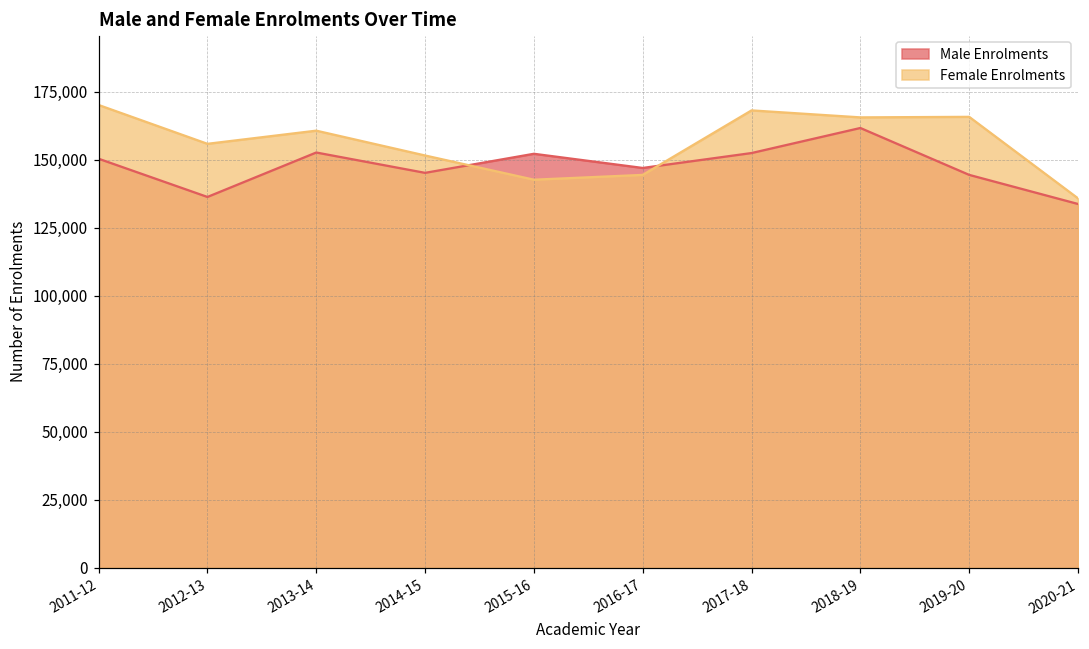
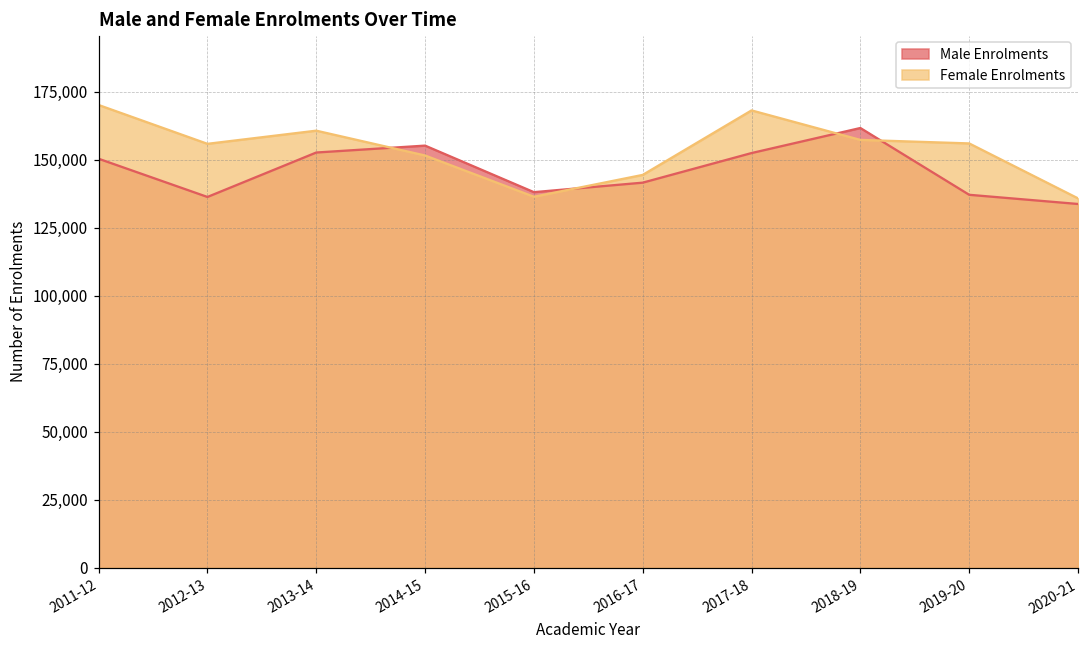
  {
    "Male Enrolments": {
      "2011-12": "150,000",
      "2012-13": "136,000",
      "2013-14": "153,000",
-     "2014-15": "145,000",
-     "2015-16": "152,000",
-     "2016-17": "147,000",
+     "2014-15": "155,000",
+     "2015-16": "138,000",
+     "2016-17": "142,000",
      "2017-18": "153,000",
      "2018-19": "162,000",
-     "2019-20": "145,000",
+     "2019-20": "137,000",
      "2020-21": "134,000"
    },
    "Female Enrolments": {
      "2011-12": "170,000",
      "2012-13": "156,000",
      "2013-14": "161,000",
      "2014-15": "152,000",
-     "2015-16": "143,000",
+     "2015-16": "136,000",
      "2016-17": "145,000",
      "2017-18": "168,000",
-     "2018-19": "166,000",
-     "2019-20": "166,000",
+     "2018-19": "157,000",
+     "2019-20": "156,000",
      "2020-21": "136,000"
    }
  }
